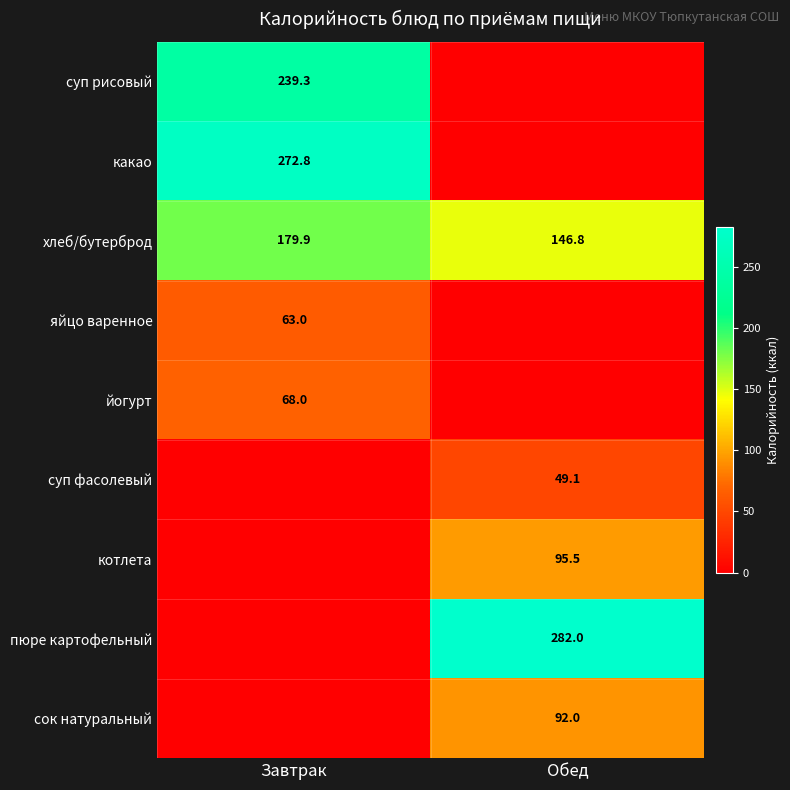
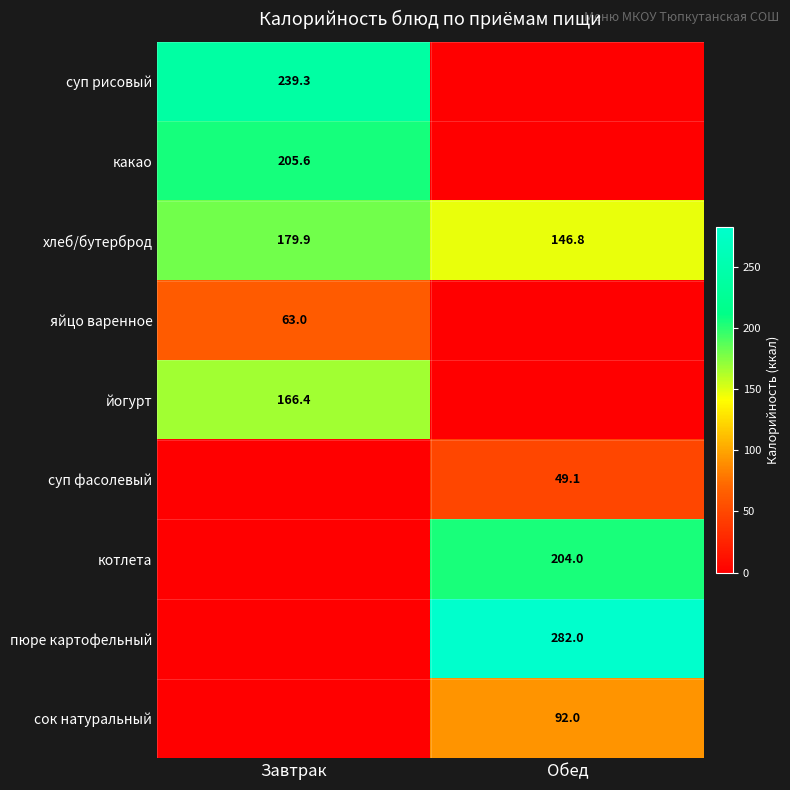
  {
    "суп рисовый": {
      "Завтрак": 239.3
    },
    "какао": {
-     "Завтрак": 272.8
+     "Завтрак": 205.6
    },
    "хлеб/бутерброд": {
      "Завтрак": 179.9,
      "Обед": 146.8
    },
    "яйцо варенное": {
      "Завтрак": 63.0
    },
    "йогурт": {
-     "Завтрак": 68.0
+     "Завтрак": 166.4
    },
    "суп фасолевый": {
      "Обед": 49.1
    },
    "котлета": {
-     "Обед": 95.5
+     "Обед": 204.0
    },
    "пюре картофельный": {
      "Обед": 282.0
    },
    "сок натуральный": {
      "Обед": 92.0
    }
  }
